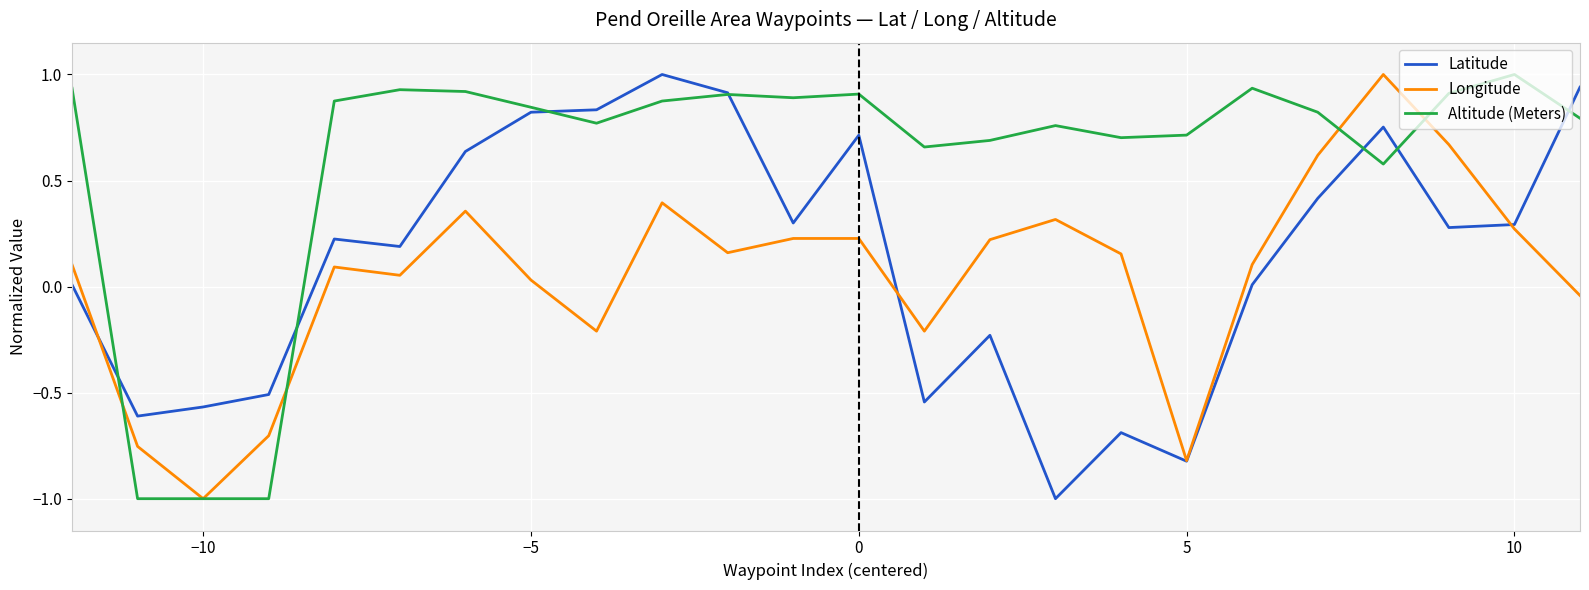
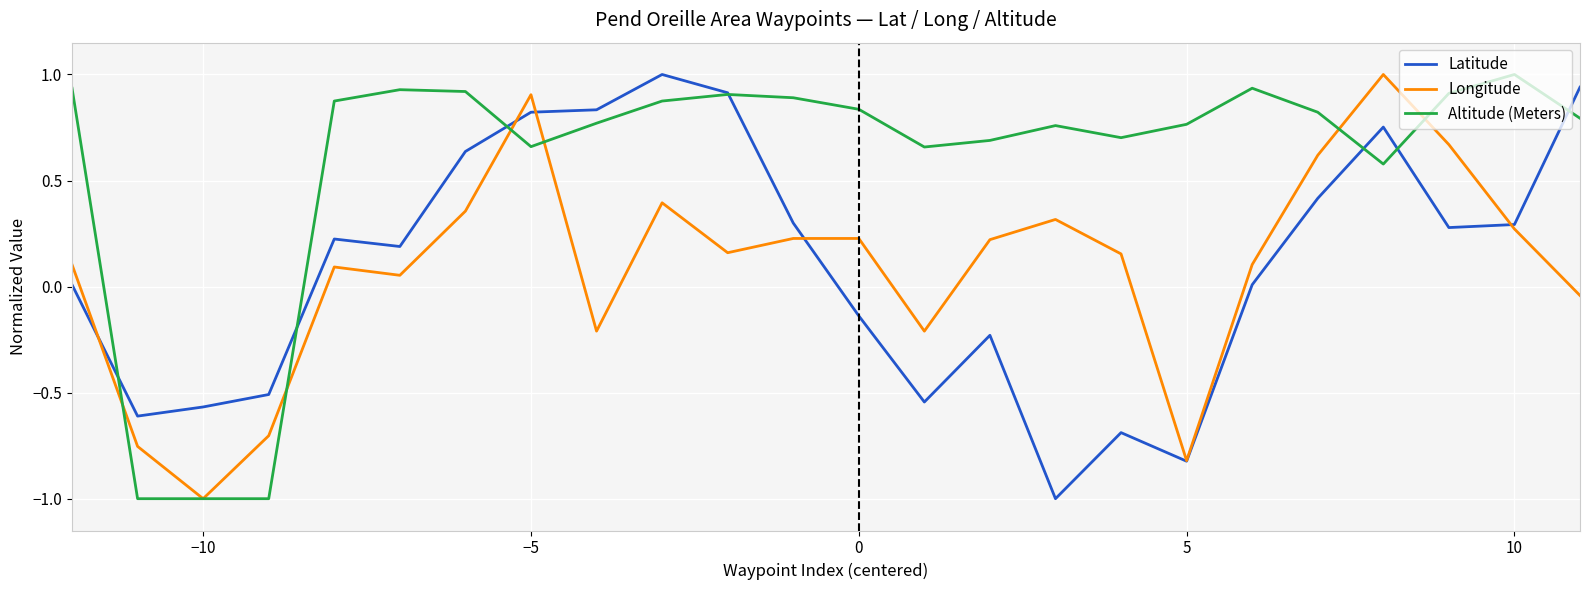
  {
    "Latitude": {
      "−10": -0.57,
      "−5": 0.82,
-     "0": 0.71,
+     "0": -0.14,
      "10": 0.29
    },
    "Longitude": {
-     "−5": 0.03,
+     "−5": 0.90,
      "0": 0.23,
      "10": 0.27
    },
    "Altitude (Meters)": {
-     "−5": 0.85,
-     "0": 0.91,
-     "5": 0.71
+     "−5": 0.66,
+     "0": 0.84,
+     "5": 0.77
    }
  }
